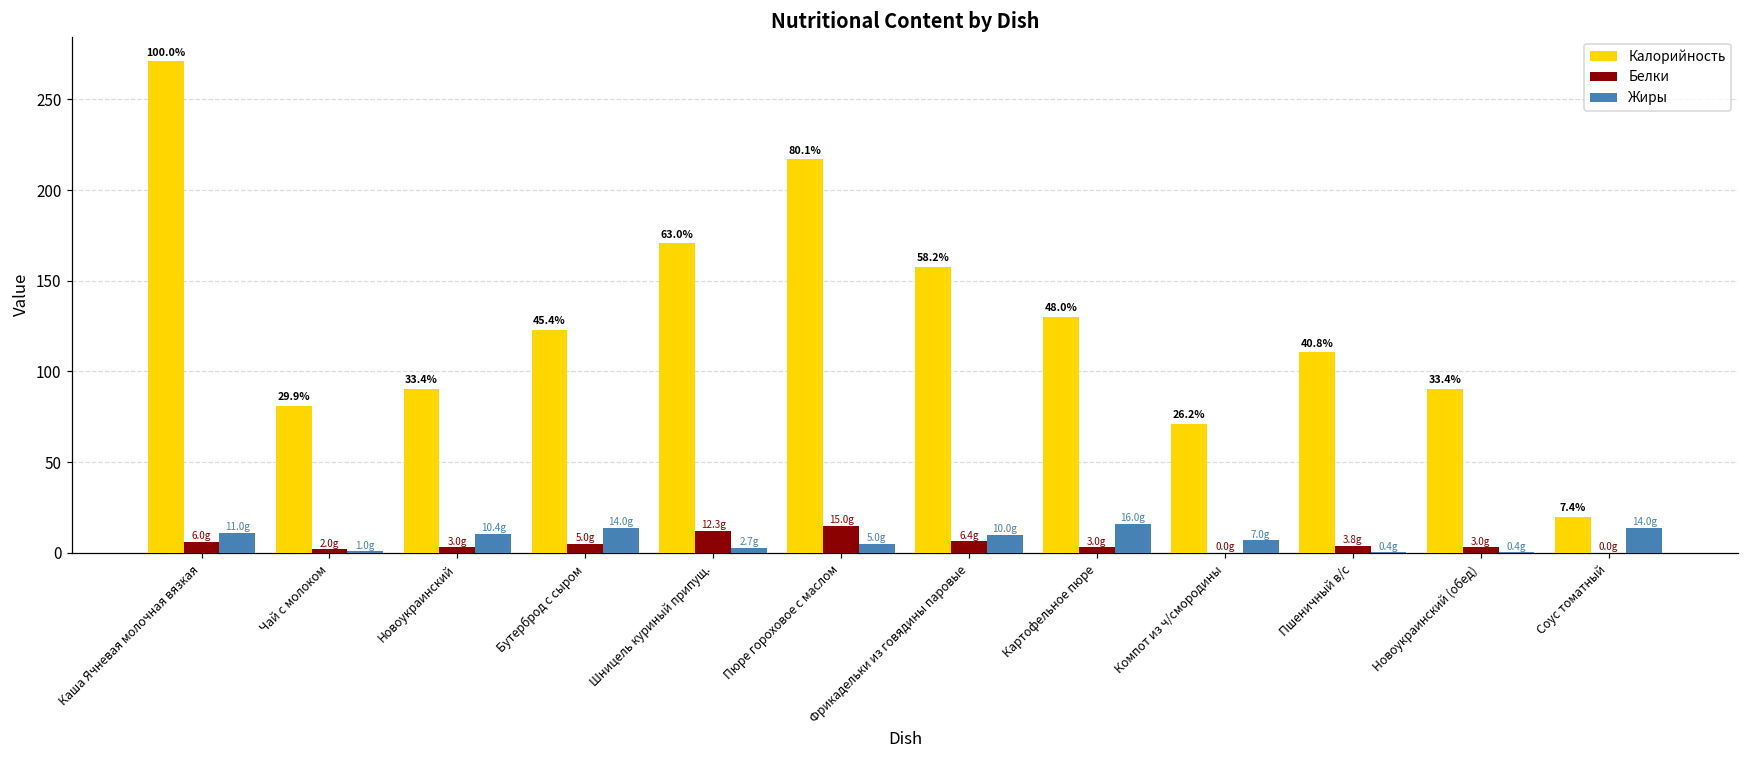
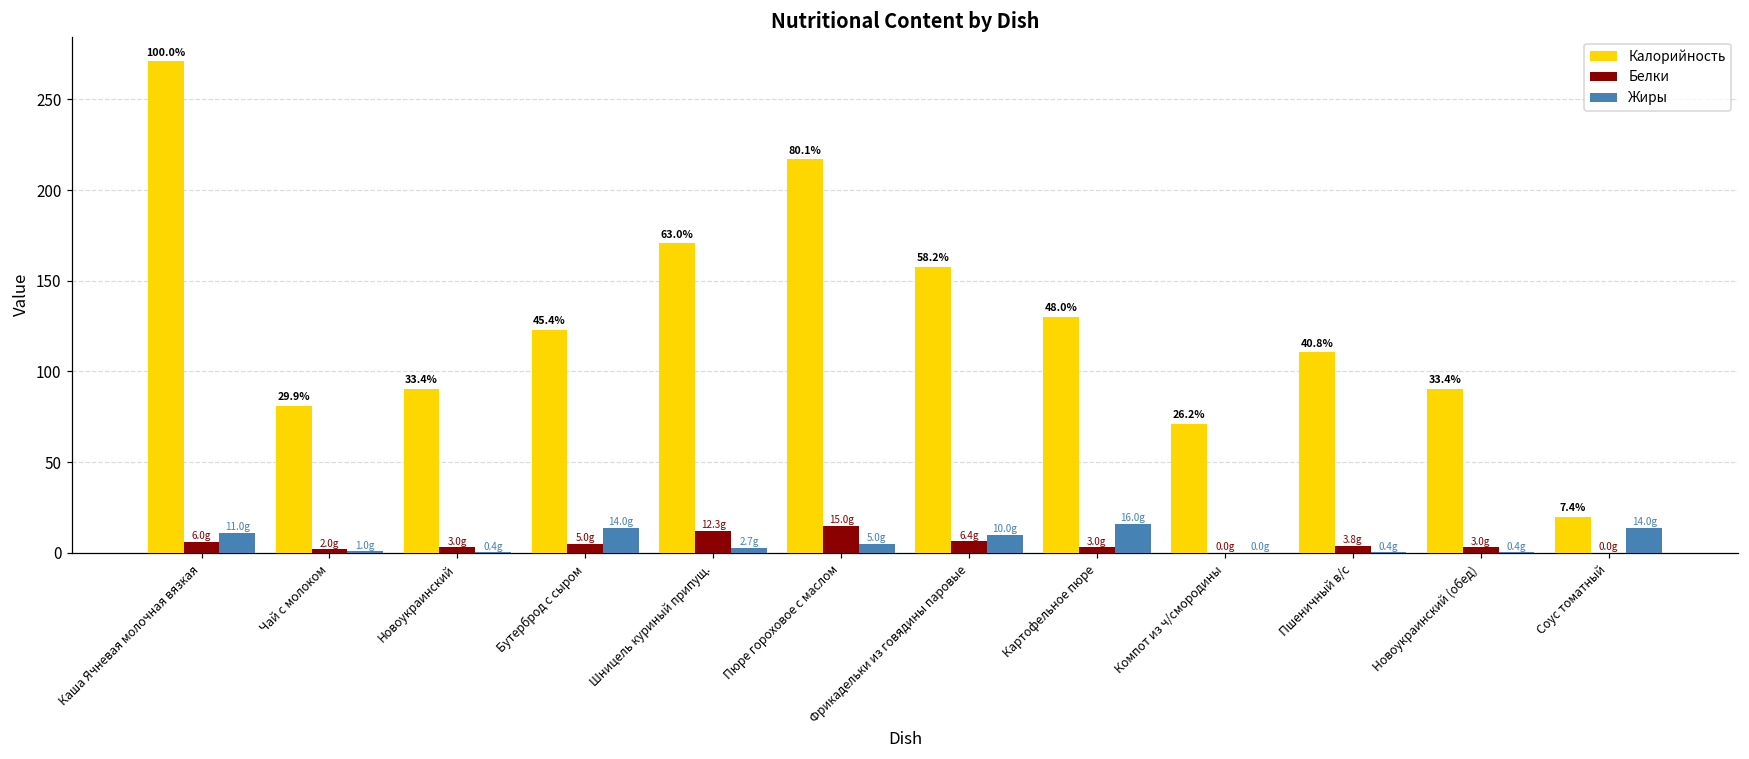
  {
    "Белки": {
      "Каша Ячневая молочная вязкая": "6.0g",
      "Чай с молоком": "2.0g",
      "Новоукраинский": "3.0g",
      "Бутерброд с сыром": "5.0g",
      "Шницель куриный припущ.": "12.3g",
      "Пюре гороховое с маслом": "15.0g",
      "Фрикадельки из говядины паровые": "6.4g",
      "Картофельное пюре": "3.0g",
      "Компот из ч/смородины": "0.0g",
      "Пшеничный в/с": "3.8g",
      "Новоукраинский (обед)": "3.0g",
      "Соус томатный": "0.0g"
    },
    "Жиры": {
      "Каша Ячневая молочная вязкая": "11.0g",
      "Чай с молоком": "1.0g",
-     "Новоукраинский": "10.4g",
+     "Новоукраинский": "0.4g",
      "Бутерброд с сыром": "14.0g",
      "Шницель куриный припущ.": "2.7g",
      "Пюре гороховое с маслом": "5.0g",
      "Фрикадельки из говядины паровые": "10.0g",
      "Картофельное пюре": "16.0g",
-     "Компот из ч/смородины": "7.0g",
+     "Компот из ч/смородины": "0.0g",
      "Пшеничный в/с": "0.4g",
      "Новоукраинский (обед)": "0.4g",
      "Соус томатный": "14.0g"
    }
  }
